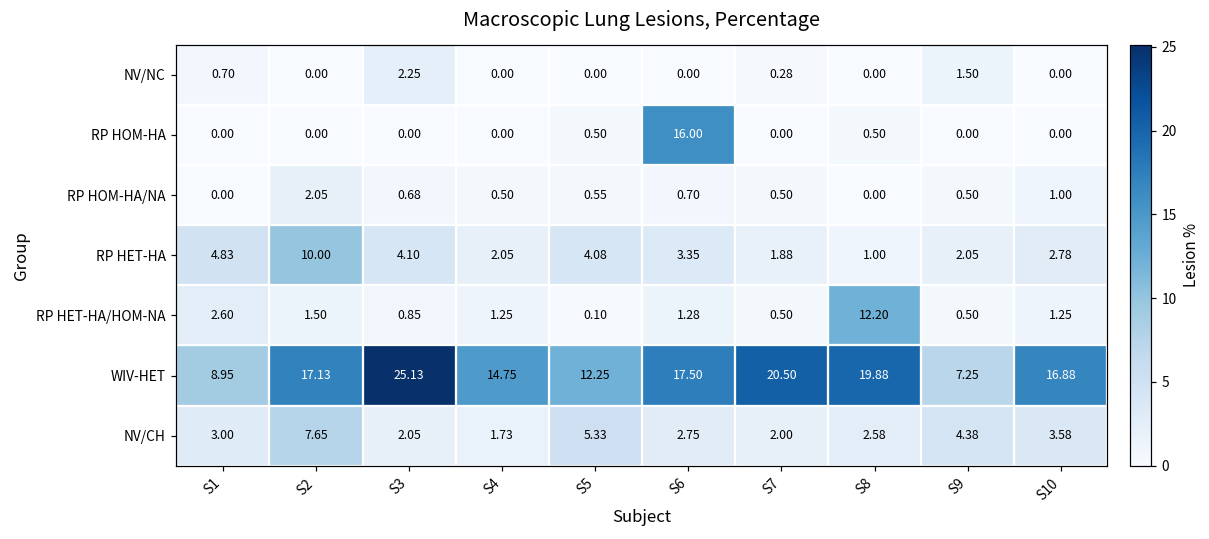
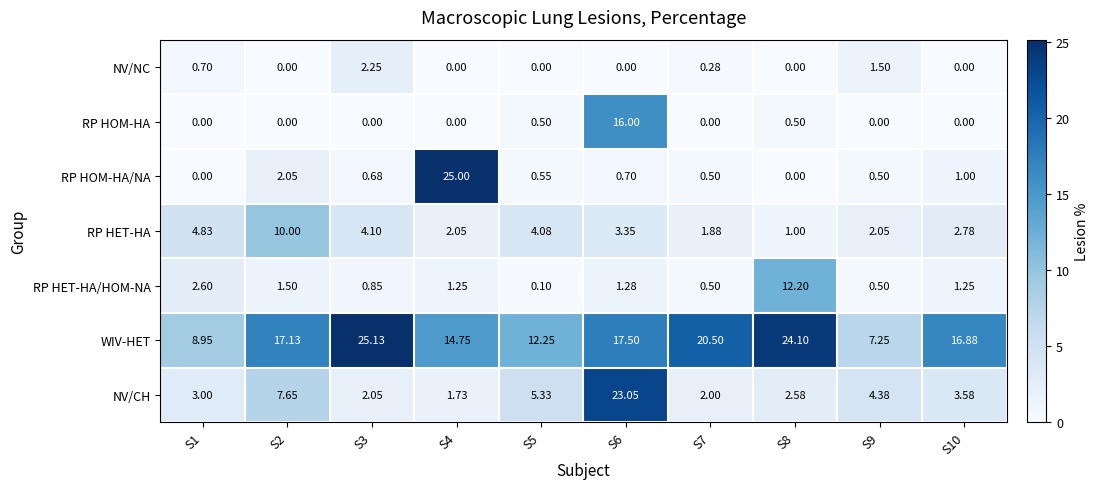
  {
    "NV/NC": {
      "S1": 0.70,
      "S2": 0.00,
      "S3": 2.25,
      "S4": 0.00,
      "S5": 0.00,
      "S6": 0.00,
      "S7": 0.28,
      "S8": 0.00,
      "S9": 1.50,
      "S10": 0.00
    },
    "RP HOM-HA": {
      "S1": 0.00,
      "S2": 0.00,
      "S3": 0.00,
      "S4": 0.00,
      "S5": 0.50,
      "S6": 16.00,
      "S7": 0.00,
      "S8": 0.50,
      "S9": 0.00,
      "S10": 0.00
    },
    "RP HOM-HA/NA": {
      "S1": 0.00,
      "S2": 2.05,
      "S3": 0.68,
-     "S4": 0.50,
+     "S4": 25.00,
      "S5": 0.55,
      "S6": 0.70,
      "S7": 0.50,
      "S8": 0.00,
      "S9": 0.50,
      "S10": 1.00
    },
    "RP HET-HA": {
      "S1": 4.83,
      "S2": 10.00,
      "S3": 4.10,
      "S4": 2.05,
      "S5": 4.08,
      "S6": 3.35,
      "S7": 1.88,
      "S8": 1.00,
      "S9": 2.05,
      "S10": 2.78
    },
    "RP HET-HA/HOM-NA": {
      "S1": 2.60,
      "S2": 1.50,
      "S3": 0.85,
      "S4": 1.25,
      "S5": 0.10,
      "S6": 1.28,
      "S7": 0.50,
      "S8": 12.20,
      "S9": 0.50,
      "S10": 1.25
    },
    "WIV-HET": {
      "S1": 8.95,
      "S2": 17.13,
      "S3": 25.13,
      "S4": 14.75,
      "S5": 12.25,
      "S6": 17.50,
      "S7": 20.50,
-     "S8": 19.88,
+     "S8": 24.10,
      "S9": 7.25,
      "S10": 16.88
    },
    "NV/CH": {
      "S1": 3.00,
      "S2": 7.65,
      "S3": 2.05,
      "S4": 1.73,
      "S5": 5.33,
-     "S6": 2.75,
+     "S6": 23.05,
      "S7": 2.00,
      "S8": 2.58,
      "S9": 4.38,
      "S10": 3.58
    }
  }
